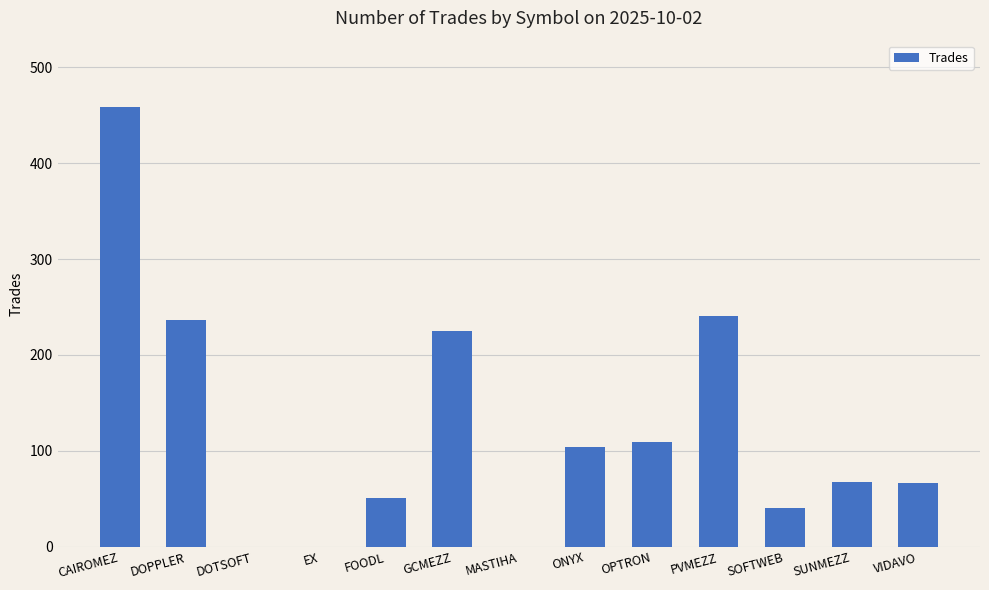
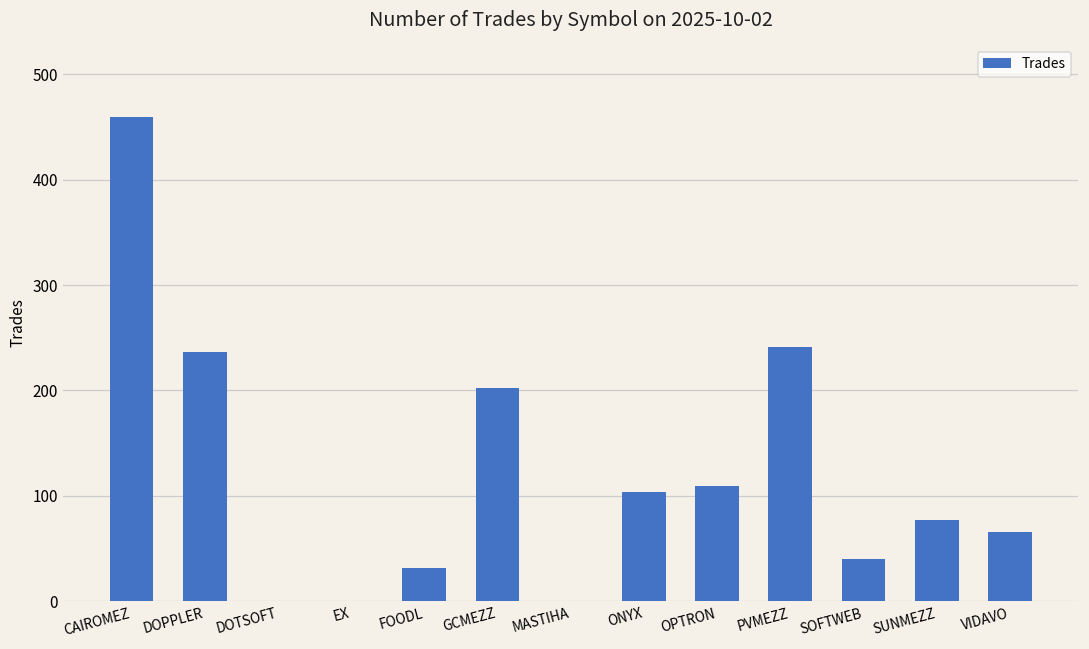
  {
    "CAIROMEZ": 460,
    "DOPPLER": 240,
    "DOTSOFT": 0,
    "EX": 0,
-   "FOODL": 50,
-   "GCMEZZ": 230,
+   "FOODL": 30,
+   "GCMEZZ": 200,
    "MASTIHA": 0,
    "ONYX": 100,
    "OPTRON": 110,
    "PVMEZZ": 240,
    "SOFTWEB": 40,
-   "SUNMEZZ": 70,
+   "SUNMEZZ": 80,
    "VIDAVO": 70
  }
